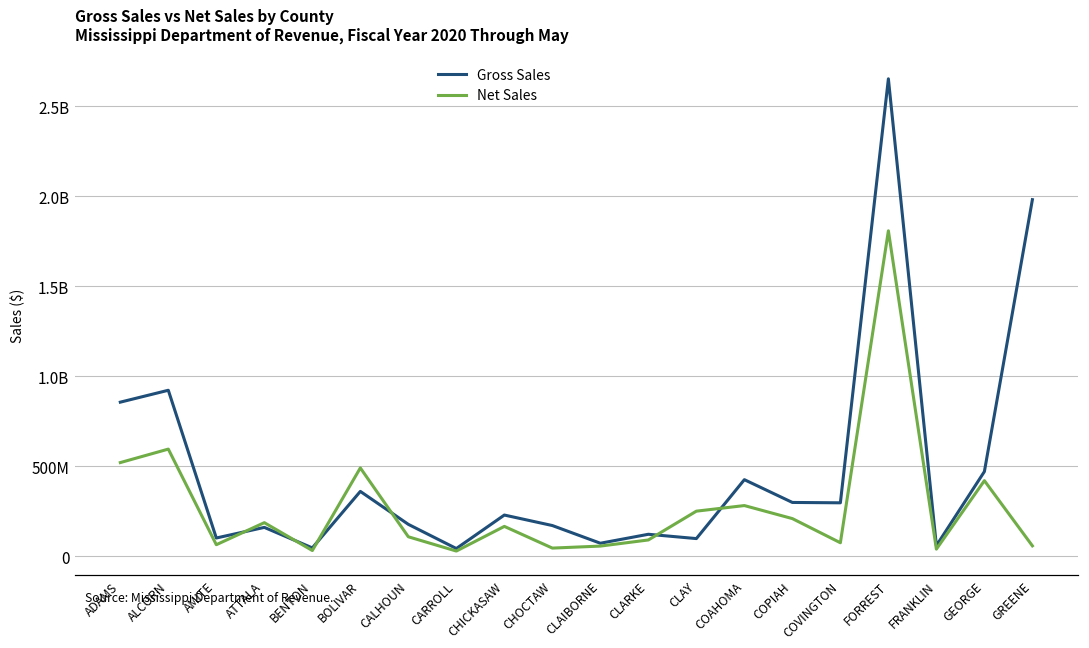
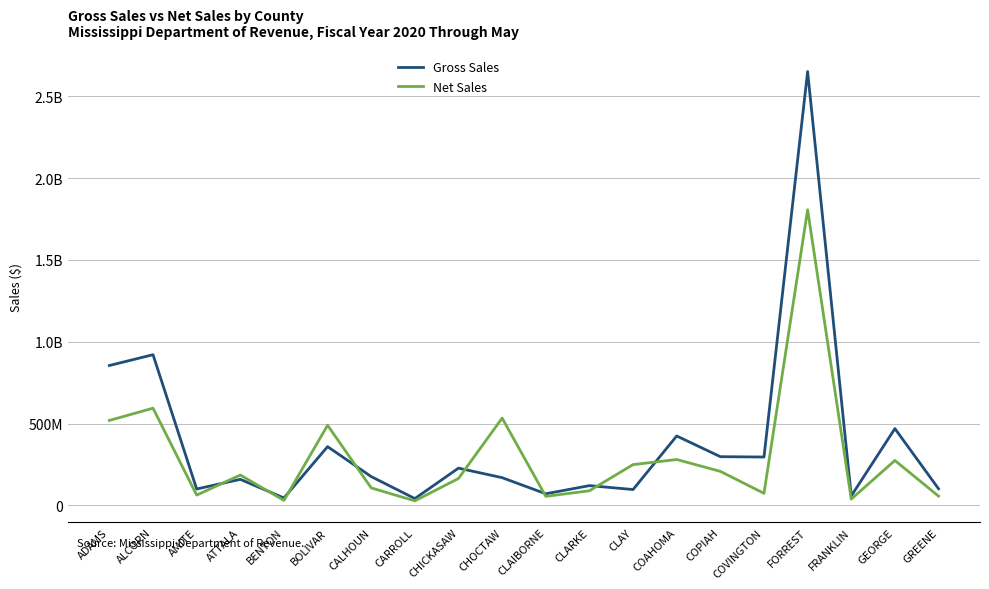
  {
    "Gross Sales": {
      "ADAMS": 860000000,
      "ALCORN": 920000000,
      "AMITE": 100000000,
      "ATTALA": 160000000,
      "BOLIVAR": 360000000,
      "CALHOUN": 180000000,
      "CHICKASAW": 230000000,
      "CHOCTAW": 170000000,
      "CLARKE": 120000000,
      "CLAY": 100000000,
      "COAHOMA": 420000000,
      "COPIAH": 300000000,
      "COVINGTON": 300000000,
      "FORREST": 2650000000,
      "FRANKLIN": 60000000,
      "GEORGE": 470000000,
-     "GREENE": 1980000000
+     "GREENE": 100000000
    },
    "Net Sales": {
      "ADAMS": 520000000,
      "ALCORN": 590000000,
      "AMITE": 60000000,
      "ATTALA": 190000000,
      "BOLIVAR": 490000000,
      "CALHOUN": 110000000,
      "CHICKASAW": 160000000,
-     "CHOCTAW": 40000000,
+     "CHOCTAW": 530000000,
      "CLARKE": 90000000,
      "CLAY": 250000000,
      "COAHOMA": 280000000,
      "COPIAH": 210000000,
      "COVINGTON": 70000000,
      "FORREST": 1810000000,
      "FRANKLIN": 40000000,
-     "GEORGE": 420000000,
+     "GEORGE": 270000000,
      "GREENE": 60000000
    }
  }
